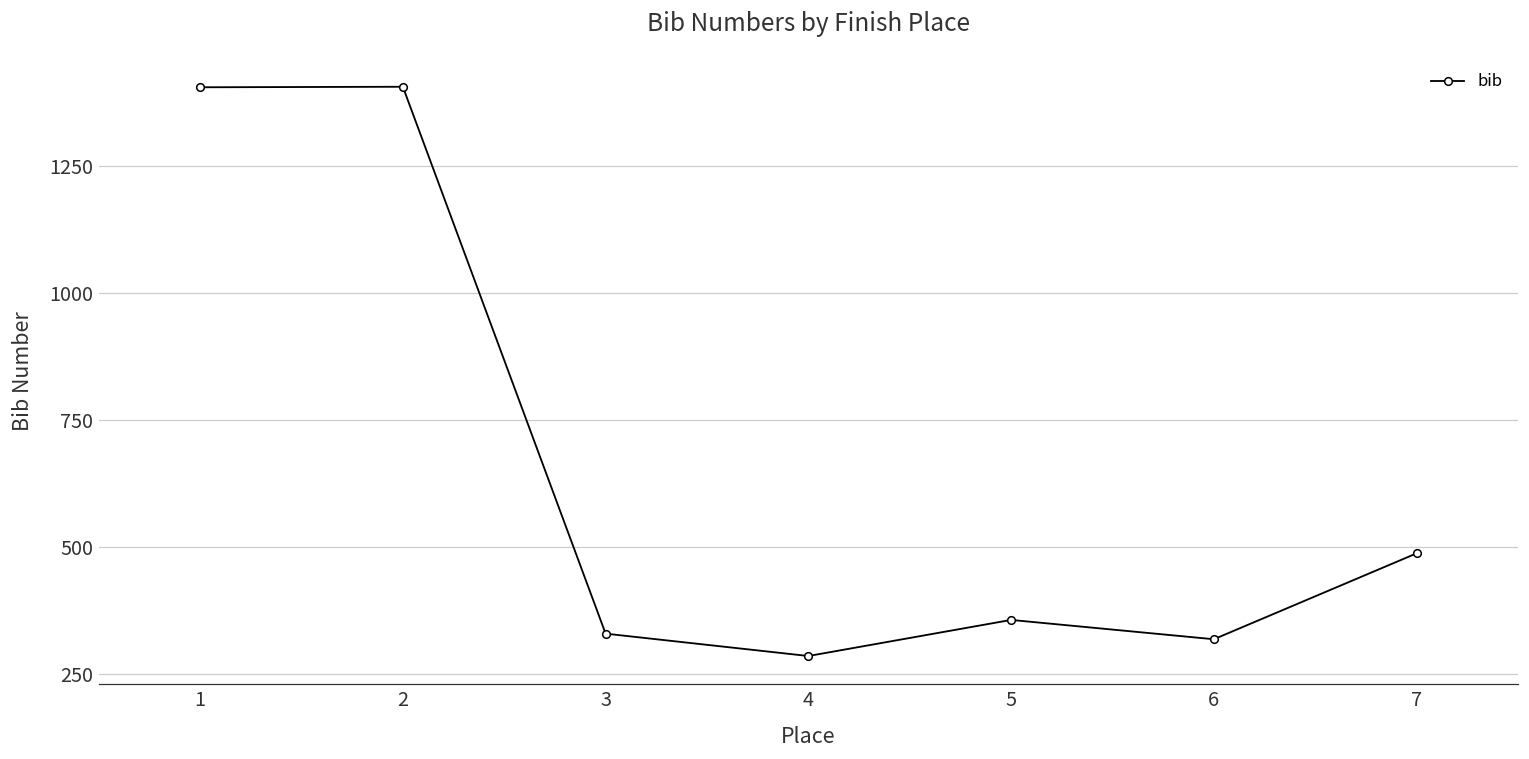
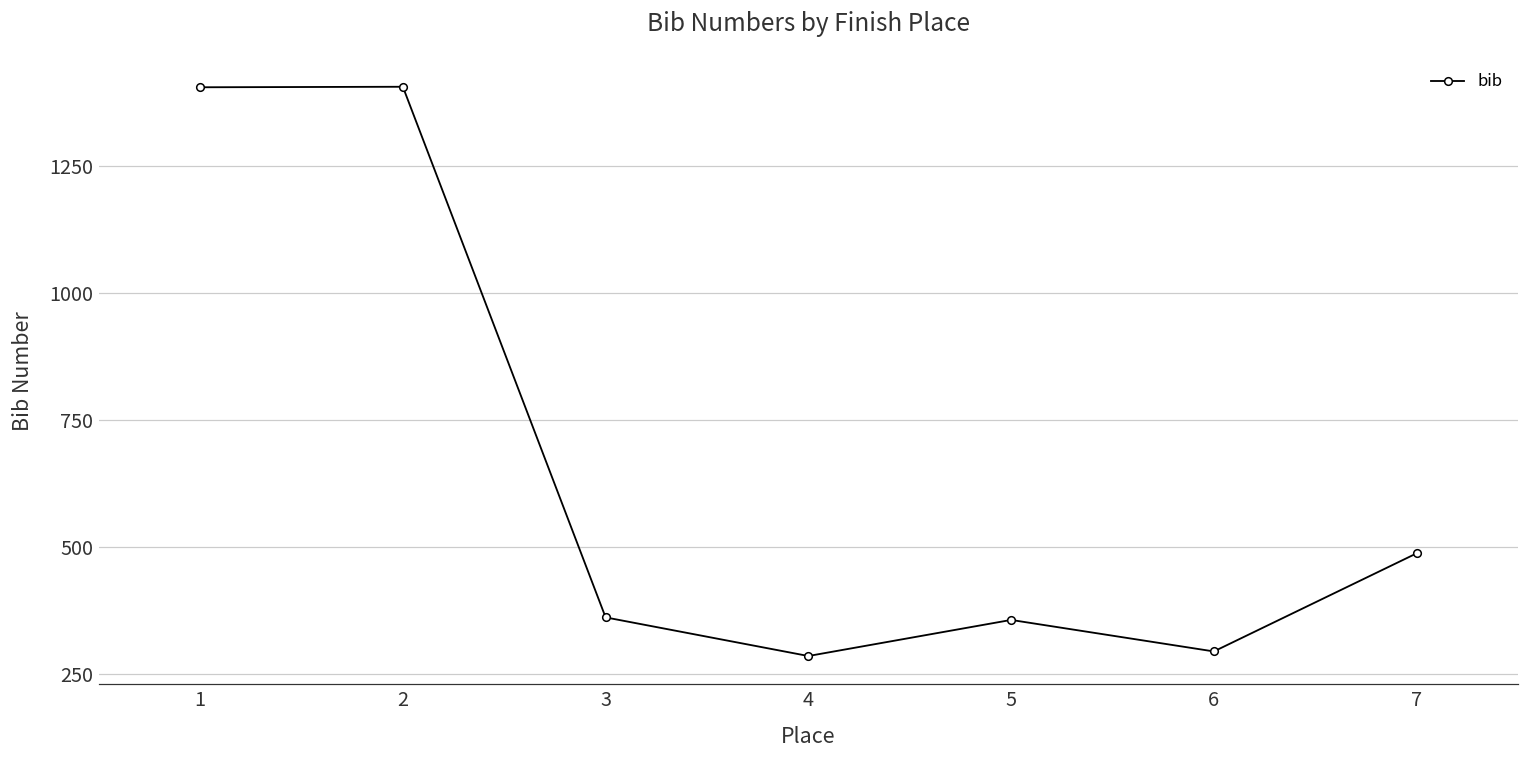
  {
    "1": 1400,
    "2": 1410,
-   "3": 330,
+   "3": 360,
    "4": 290,
    "5": 360,
-   "6": 320,
+   "6": 290,
    "7": 490
  }
